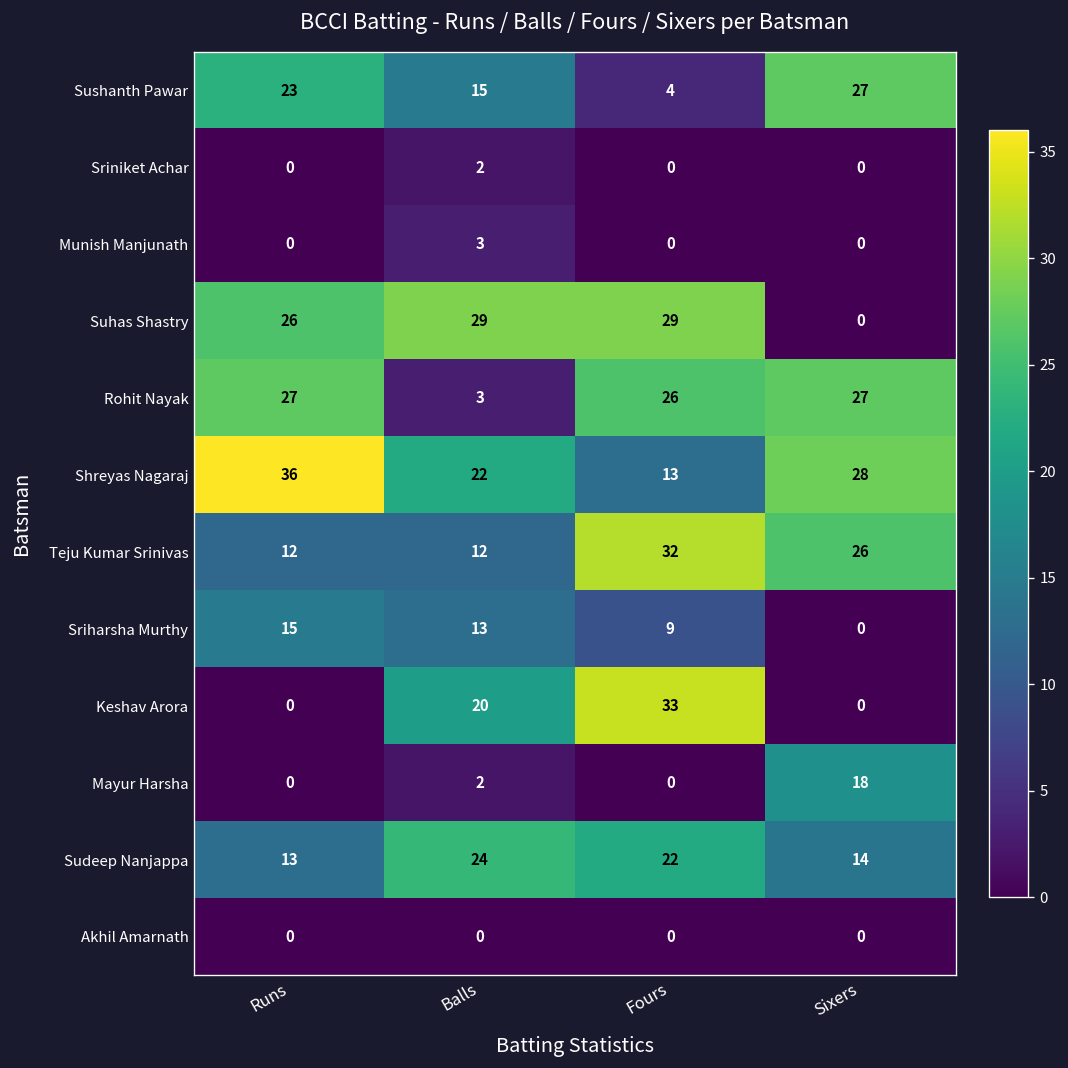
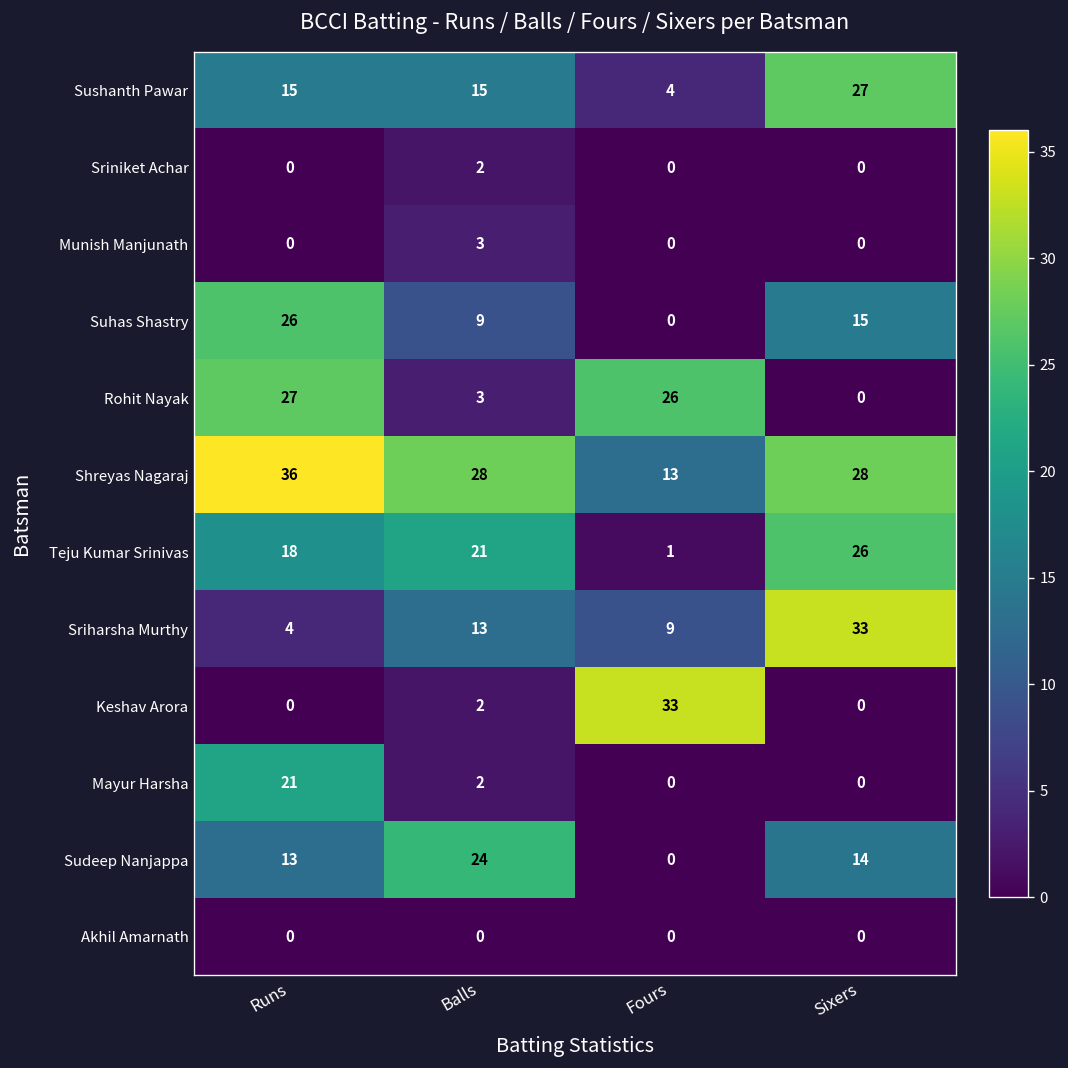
  {
    "Sushanth Pawar": {
-     "Runs": 23,
+     "Runs": 15,
      "Balls": 15,
      "Fours": 4,
      "Sixers": 27
    },
    "Sriniket Achar": {
      "Runs": 0,
      "Balls": 2,
      "Fours": 0,
      "Sixers": 0
    },
    "Munish Manjunath": {
      "Runs": 0,
      "Balls": 3,
      "Fours": 0,
      "Sixers": 0
    },
    "Suhas Shastry": {
      "Runs": 26,
-     "Balls": 29,
-     "Fours": 29,
-     "Sixers": 0
+     "Balls": 9,
+     "Fours": 0,
+     "Sixers": 15
    },
    "Rohit Nayak": {
      "Runs": 27,
      "Balls": 3,
      "Fours": 26,
-     "Sixers": 27
+     "Sixers": 0
    },
    "Shreyas Nagaraj": {
      "Runs": 36,
-     "Balls": 22,
+     "Balls": 28,
      "Fours": 13,
      "Sixers": 28
    },
    "Teju Kumar Srinivas": {
-     "Runs": 12,
-     "Balls": 12,
-     "Fours": 32,
+     "Runs": 18,
+     "Balls": 21,
+     "Fours": 1,
      "Sixers": 26
    },
    "Sriharsha Murthy": {
-     "Runs": 15,
+     "Runs": 4,
      "Balls": 13,
      "Fours": 9,
-     "Sixers": 0
+     "Sixers": 33
    },
    "Keshav Arora": {
      "Runs": 0,
-     "Balls": 20,
+     "Balls": 2,
      "Fours": 33,
      "Sixers": 0
    },
    "Mayur Harsha": {
-     "Runs": 0,
+     "Runs": 21,
      "Balls": 2,
      "Fours": 0,
-     "Sixers": 18
+     "Sixers": 0
    },
    "Sudeep Nanjappa": {
      "Runs": 13,
      "Balls": 24,
-     "Fours": 22,
+     "Fours": 0,
      "Sixers": 14
    },
    "Akhil Amarnath": {
      "Runs": 0,
      "Balls": 0,
      "Fours": 0,
      "Sixers": 0
    }
  }
